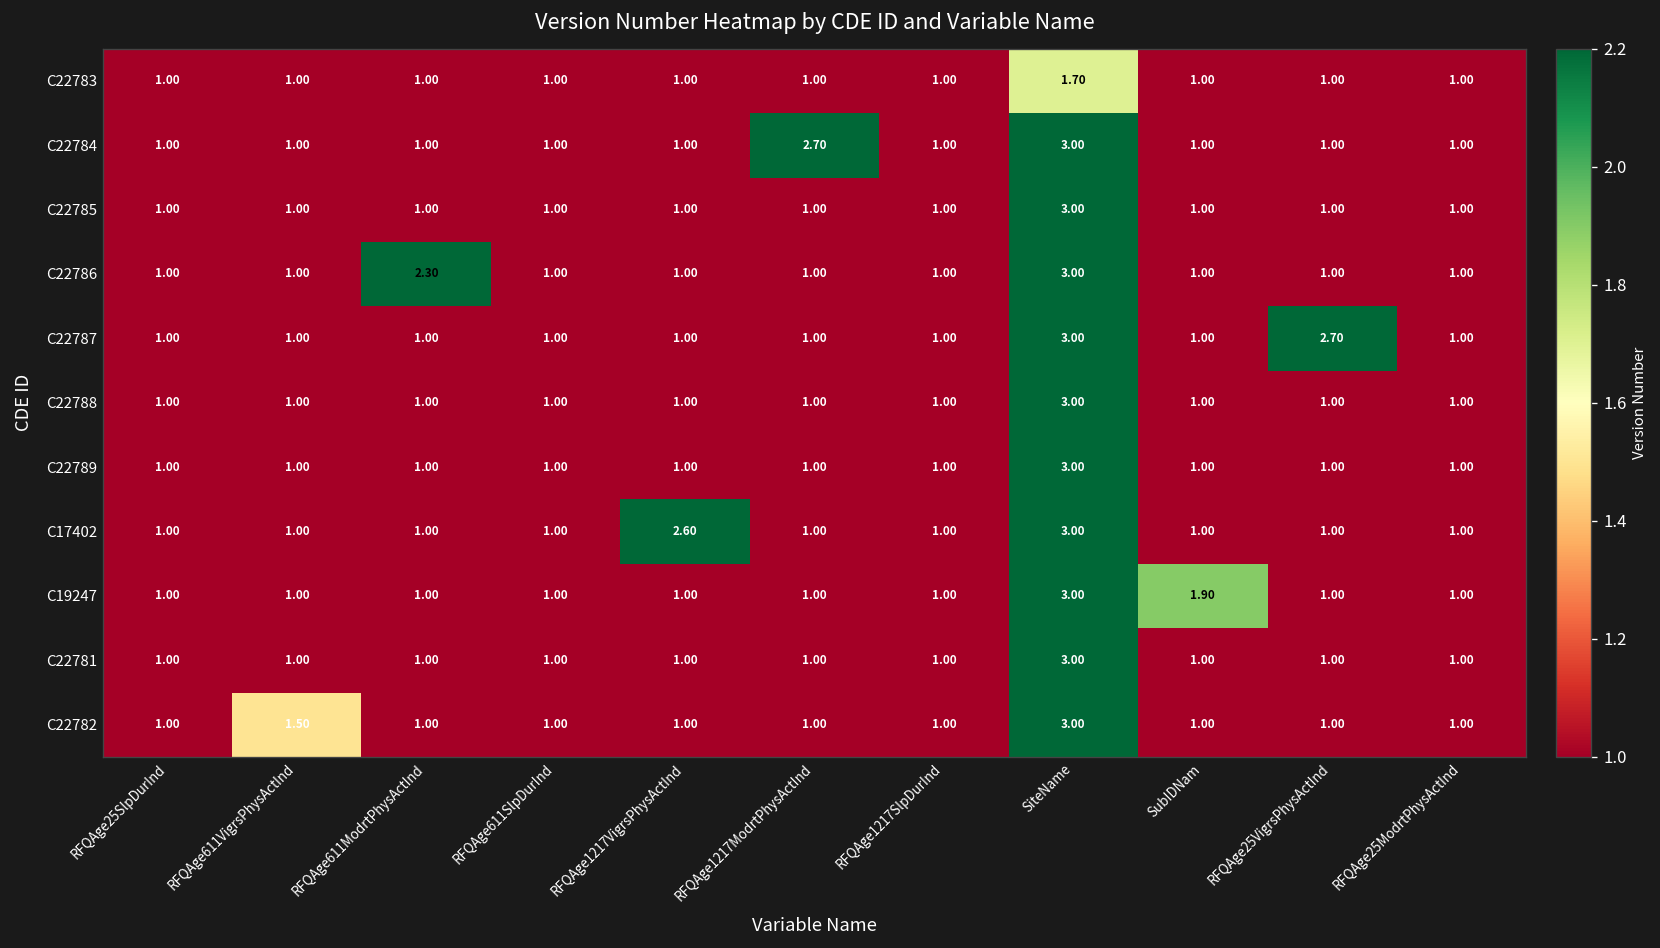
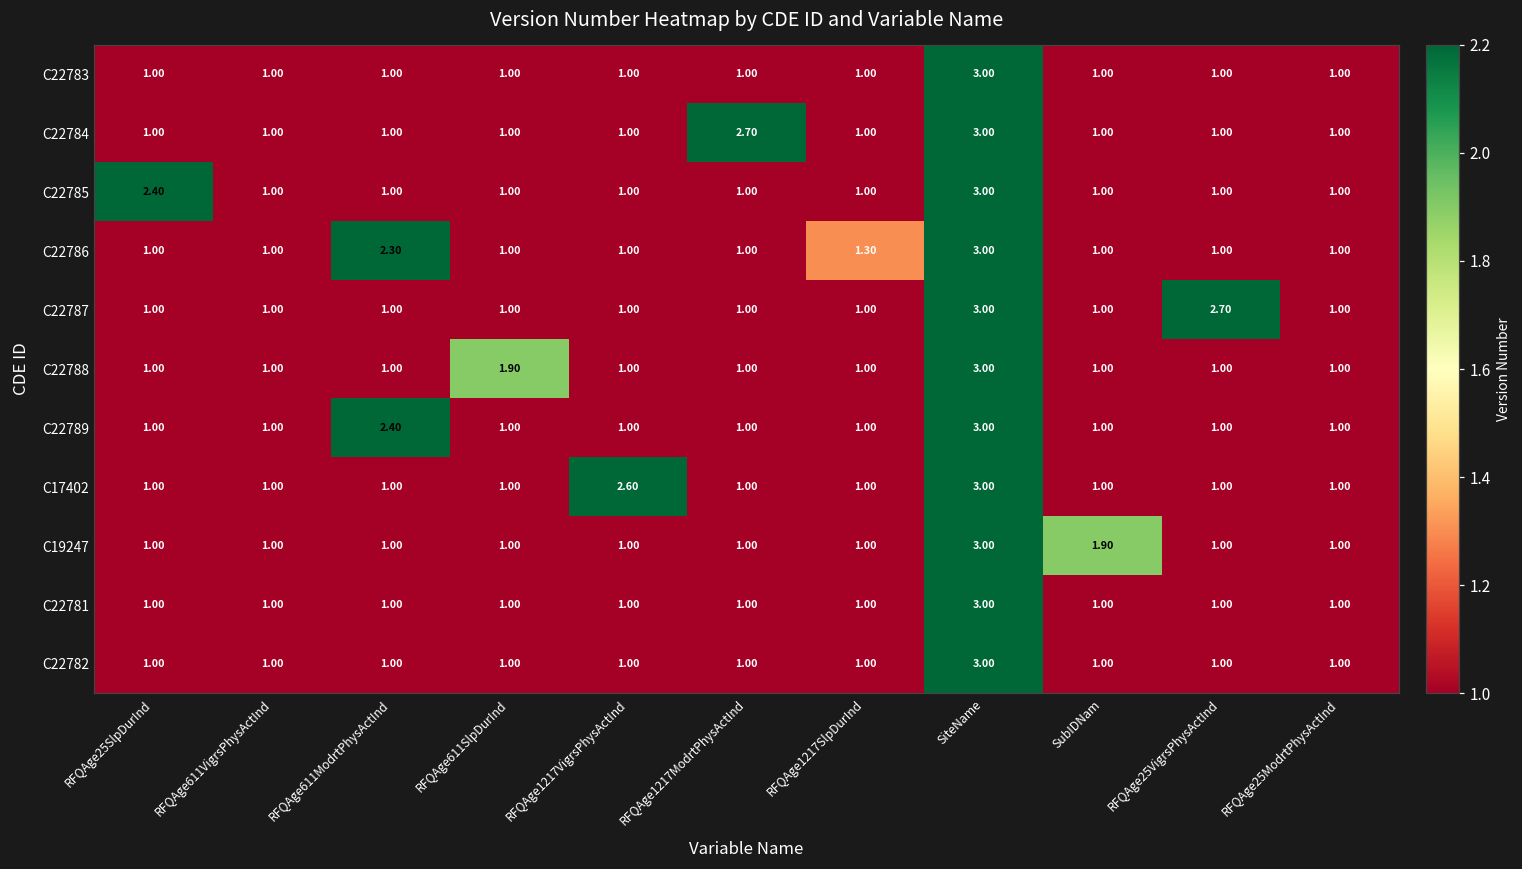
  {
    "C22783": {
      "RFQAge25SlpDurInd": 1.00,
      "RFQAge611VigrsPhysActInd": 1.00,
      "RFQAge611ModrtPhysActInd": 1.00,
      "RFQAge611SlpDurInd": 1.00,
      "RFQAge1217VigrsPhysActInd": 1.00,
      "RFQAge1217ModrtPhysActInd": 1.00,
      "RFQAge1217SlpDurInd": 1.00,
-     "SiteName": 1.70,
+     "SiteName": 3.00,
      "SubIDNam": 1.00,
      "RFQAge25VigrsPhysActInd": 1.00,
      "RFQAge25ModrtPhysActInd": 1.00
    },
    "C22784": {
      "RFQAge25SlpDurInd": 1.00,
      "RFQAge611VigrsPhysActInd": 1.00,
      "RFQAge611ModrtPhysActInd": 1.00,
      "RFQAge611SlpDurInd": 1.00,
      "RFQAge1217VigrsPhysActInd": 1.00,
      "RFQAge1217ModrtPhysActInd": 2.70,
      "RFQAge1217SlpDurInd": 1.00,
      "SiteName": 3.00,
      "SubIDNam": 1.00,
      "RFQAge25VigrsPhysActInd": 1.00,
      "RFQAge25ModrtPhysActInd": 1.00
    },
    "C22785": {
-     "RFQAge25SlpDurInd": 1.00,
+     "RFQAge25SlpDurInd": 2.40,
      "RFQAge611VigrsPhysActInd": 1.00,
      "RFQAge611ModrtPhysActInd": 1.00,
      "RFQAge611SlpDurInd": 1.00,
      "RFQAge1217VigrsPhysActInd": 1.00,
      "RFQAge1217ModrtPhysActInd": 1.00,
      "RFQAge1217SlpDurInd": 1.00,
      "SiteName": 3.00,
      "SubIDNam": 1.00,
      "RFQAge25VigrsPhysActInd": 1.00,
      "RFQAge25ModrtPhysActInd": 1.00
    },
    "C22786": {
      "RFQAge25SlpDurInd": 1.00,
      "RFQAge611VigrsPhysActInd": 1.00,
      "RFQAge611ModrtPhysActInd": 2.30,
      "RFQAge611SlpDurInd": 1.00,
      "RFQAge1217VigrsPhysActInd": 1.00,
      "RFQAge1217ModrtPhysActInd": 1.00,
-     "RFQAge1217SlpDurInd": 1.00,
+     "RFQAge1217SlpDurInd": 1.30,
      "SiteName": 3.00,
      "SubIDNam": 1.00,
      "RFQAge25VigrsPhysActInd": 1.00,
      "RFQAge25ModrtPhysActInd": 1.00
    },
    "C22787": {
      "RFQAge25SlpDurInd": 1.00,
      "RFQAge611VigrsPhysActInd": 1.00,
      "RFQAge611ModrtPhysActInd": 1.00,
      "RFQAge611SlpDurInd": 1.00,
      "RFQAge1217VigrsPhysActInd": 1.00,
      "RFQAge1217ModrtPhysActInd": 1.00,
      "RFQAge1217SlpDurInd": 1.00,
      "SiteName": 3.00,
      "SubIDNam": 1.00,
      "RFQAge25VigrsPhysActInd": 2.70,
      "RFQAge25ModrtPhysActInd": 1.00
    },
    "C22788": {
      "RFQAge25SlpDurInd": 1.00,
      "RFQAge611VigrsPhysActInd": 1.00,
      "RFQAge611ModrtPhysActInd": 1.00,
-     "RFQAge611SlpDurInd": 1.00,
+     "RFQAge611SlpDurInd": 1.90,
      "RFQAge1217VigrsPhysActInd": 1.00,
      "RFQAge1217ModrtPhysActInd": 1.00,
      "RFQAge1217SlpDurInd": 1.00,
      "SiteName": 3.00,
      "SubIDNam": 1.00,
      "RFQAge25VigrsPhysActInd": 1.00,
      "RFQAge25ModrtPhysActInd": 1.00
    },
    "C22789": {
      "RFQAge25SlpDurInd": 1.00,
      "RFQAge611VigrsPhysActInd": 1.00,
-     "RFQAge611ModrtPhysActInd": 1.00,
+     "RFQAge611ModrtPhysActInd": 2.40,
      "RFQAge611SlpDurInd": 1.00,
      "RFQAge1217VigrsPhysActInd": 1.00,
      "RFQAge1217ModrtPhysActInd": 1.00,
      "RFQAge1217SlpDurInd": 1.00,
      "SiteName": 3.00,
      "SubIDNam": 1.00,
      "RFQAge25VigrsPhysActInd": 1.00,
      "RFQAge25ModrtPhysActInd": 1.00
    },
    "C17402": {
      "RFQAge25SlpDurInd": 1.00,
      "RFQAge611VigrsPhysActInd": 1.00,
      "RFQAge611ModrtPhysActInd": 1.00,
      "RFQAge611SlpDurInd": 1.00,
      "RFQAge1217VigrsPhysActInd": 2.60,
      "RFQAge1217ModrtPhysActInd": 1.00,
      "RFQAge1217SlpDurInd": 1.00,
      "SiteName": 3.00,
      "SubIDNam": 1.00,
      "RFQAge25VigrsPhysActInd": 1.00,
      "RFQAge25ModrtPhysActInd": 1.00
    },
    "C19247": {
      "RFQAge25SlpDurInd": 1.00,
      "RFQAge611VigrsPhysActInd": 1.00,
      "RFQAge611ModrtPhysActInd": 1.00,
      "RFQAge611SlpDurInd": 1.00,
      "RFQAge1217VigrsPhysActInd": 1.00,
      "RFQAge1217ModrtPhysActInd": 1.00,
      "RFQAge1217SlpDurInd": 1.00,
      "SiteName": 3.00,
      "SubIDNam": 1.90,
      "RFQAge25VigrsPhysActInd": 1.00,
      "RFQAge25ModrtPhysActInd": 1.00
    },
    "C22781": {
      "RFQAge25SlpDurInd": 1.00,
      "RFQAge611VigrsPhysActInd": 1.00,
      "RFQAge611ModrtPhysActInd": 1.00,
      "RFQAge611SlpDurInd": 1.00,
      "RFQAge1217VigrsPhysActInd": 1.00,
      "RFQAge1217ModrtPhysActInd": 1.00,
      "RFQAge1217SlpDurInd": 1.00,
      "SiteName": 3.00,
      "SubIDNam": 1.00,
      "RFQAge25VigrsPhysActInd": 1.00,
      "RFQAge25ModrtPhysActInd": 1.00
    },
    "C22782": {
      "RFQAge25SlpDurInd": 1.00,
-     "RFQAge611VigrsPhysActInd": 1.50,
+     "RFQAge611VigrsPhysActInd": 1.00,
      "RFQAge611ModrtPhysActInd": 1.00,
      "RFQAge611SlpDurInd": 1.00,
      "RFQAge1217VigrsPhysActInd": 1.00,
      "RFQAge1217ModrtPhysActInd": 1.00,
      "RFQAge1217SlpDurInd": 1.00,
      "SiteName": 3.00,
      "SubIDNam": 1.00,
      "RFQAge25VigrsPhysActInd": 1.00,
      "RFQAge25ModrtPhysActInd": 1.00
    }
  }
